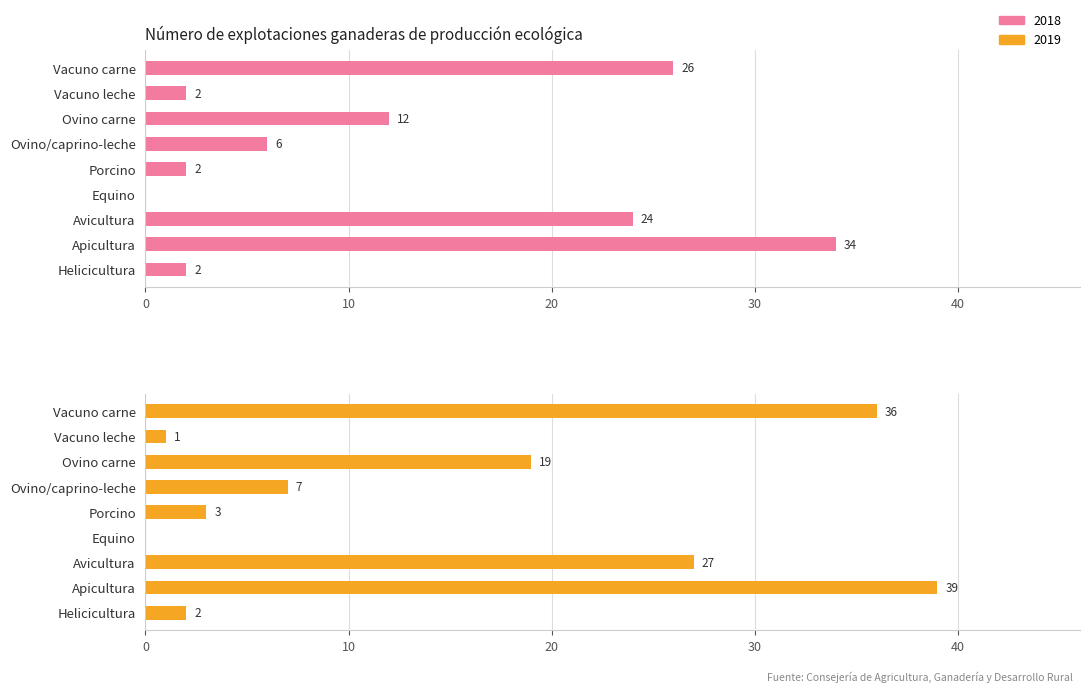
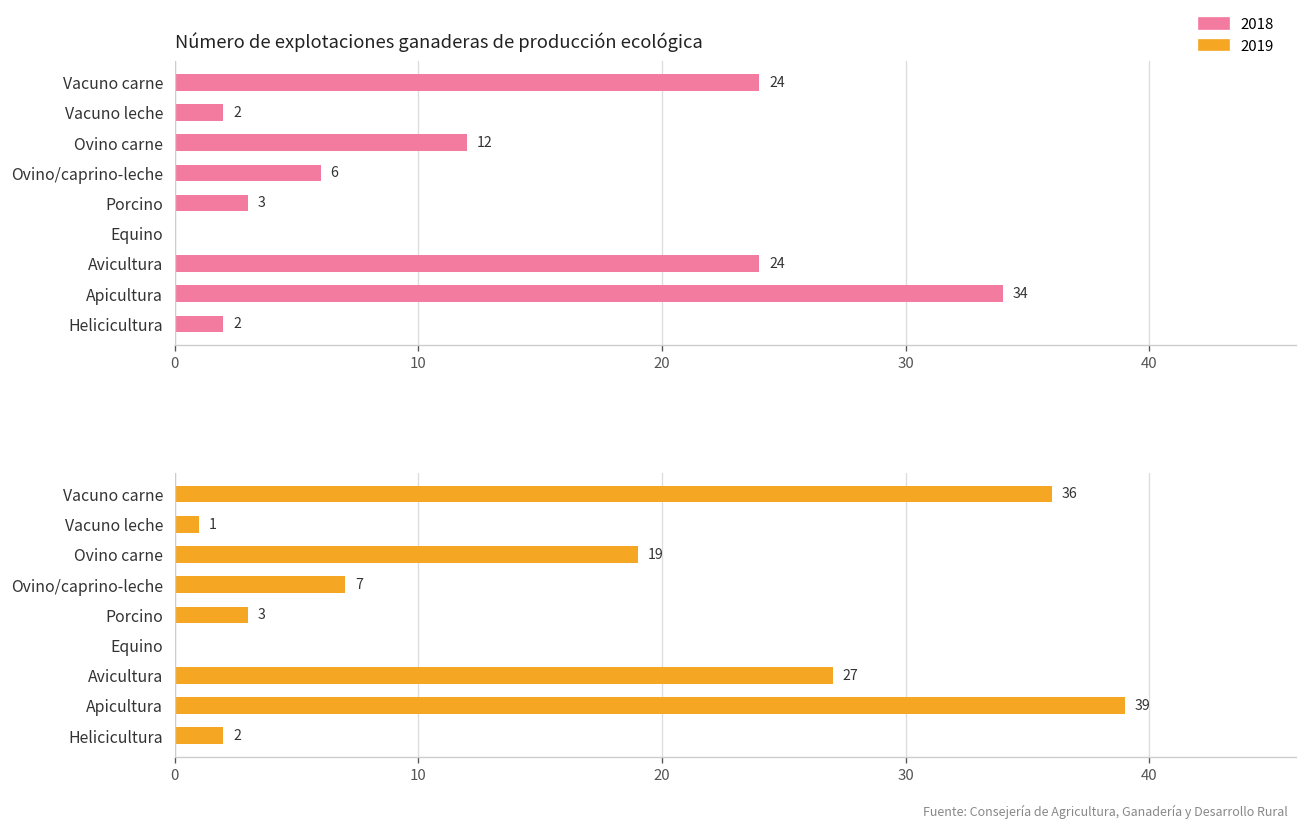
  {
    "Número de explotaciones ganaderas de producción ecológica": {
-     "Vacuno carne": 26,
+     "Vacuno carne": 24,
      "Vacuno leche": 2,
      "Ovino carne": 12,
      "Ovino/caprino-leche": 6,
-     "Porcino": 2,
+     "Porcino": 3,
      "Avicultura": 24,
      "Apicultura": 34,
      "Helicicultura": 2
    }
  }
